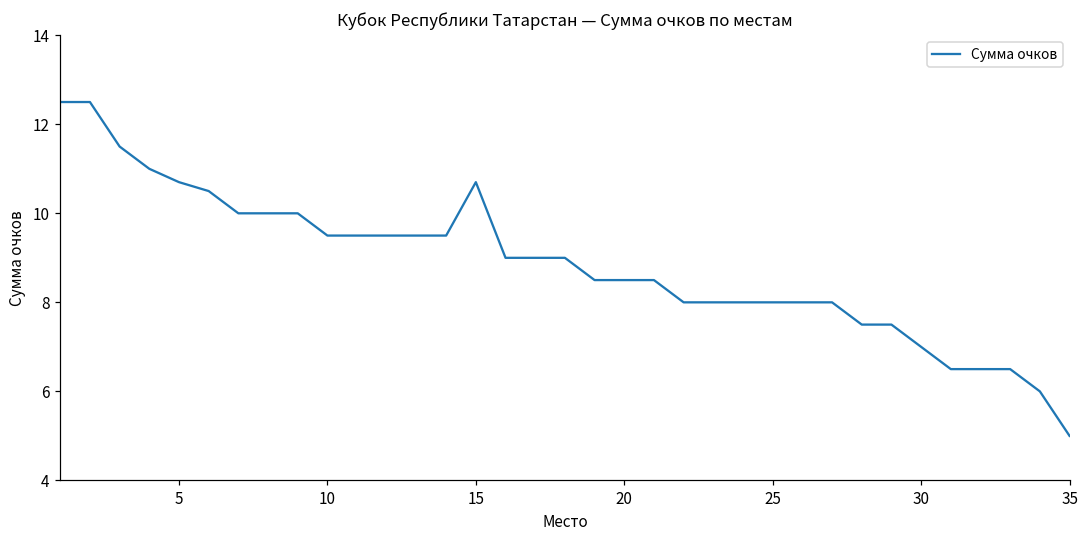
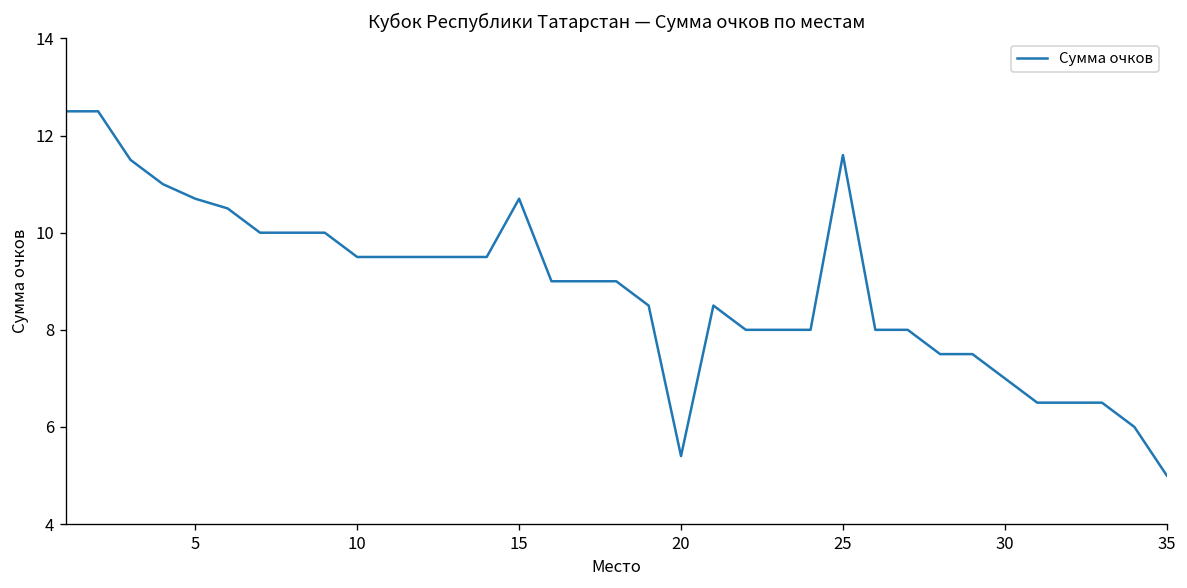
  {
    "5": 10.7,
    "10": 9.5,
    "15": 10.7,
-   "20": 8.5,
-   "25": 8.0,
+   "20": 5.4,
+   "25": 11.6,
    "30": 7.0,
    "35": 5.0
  }
